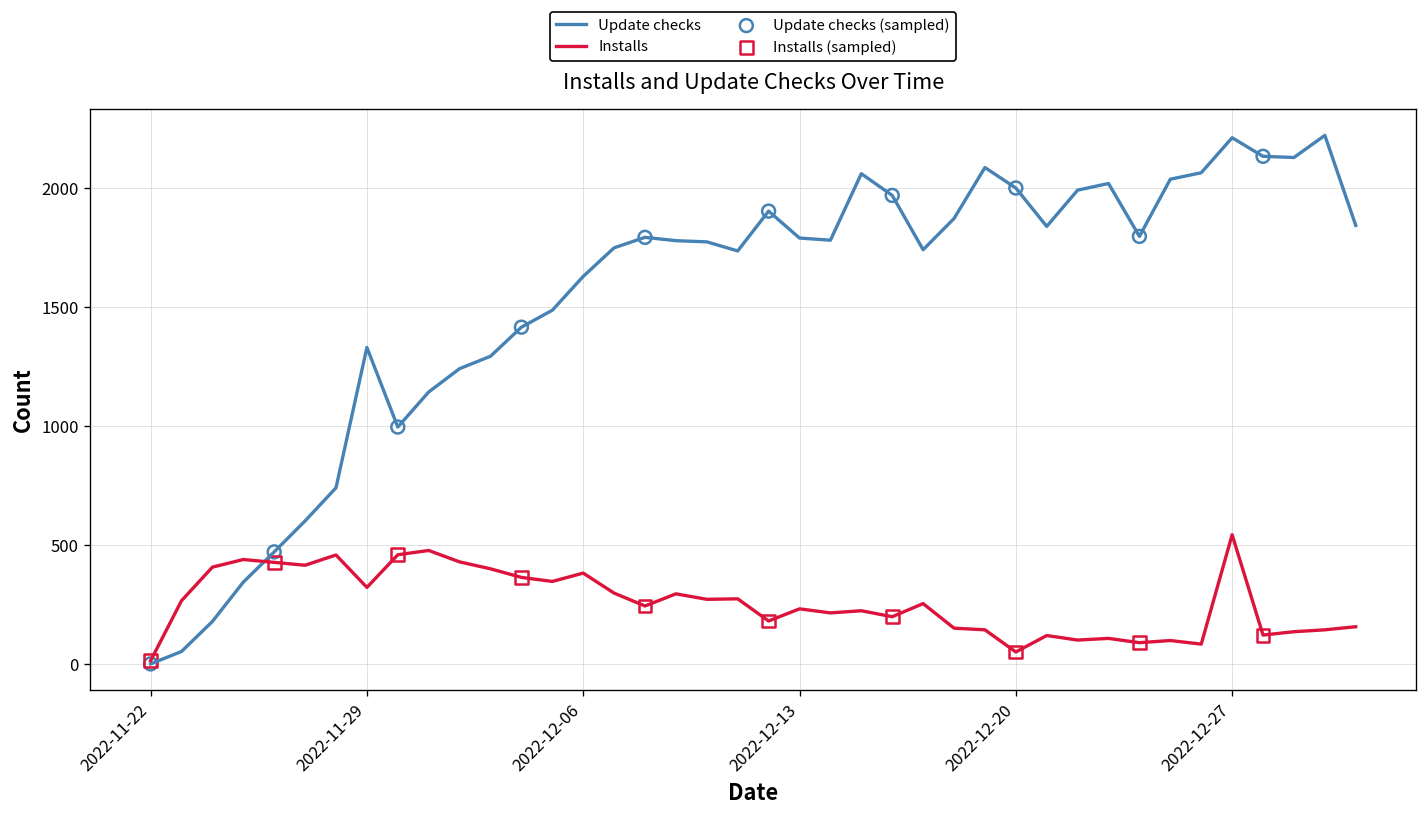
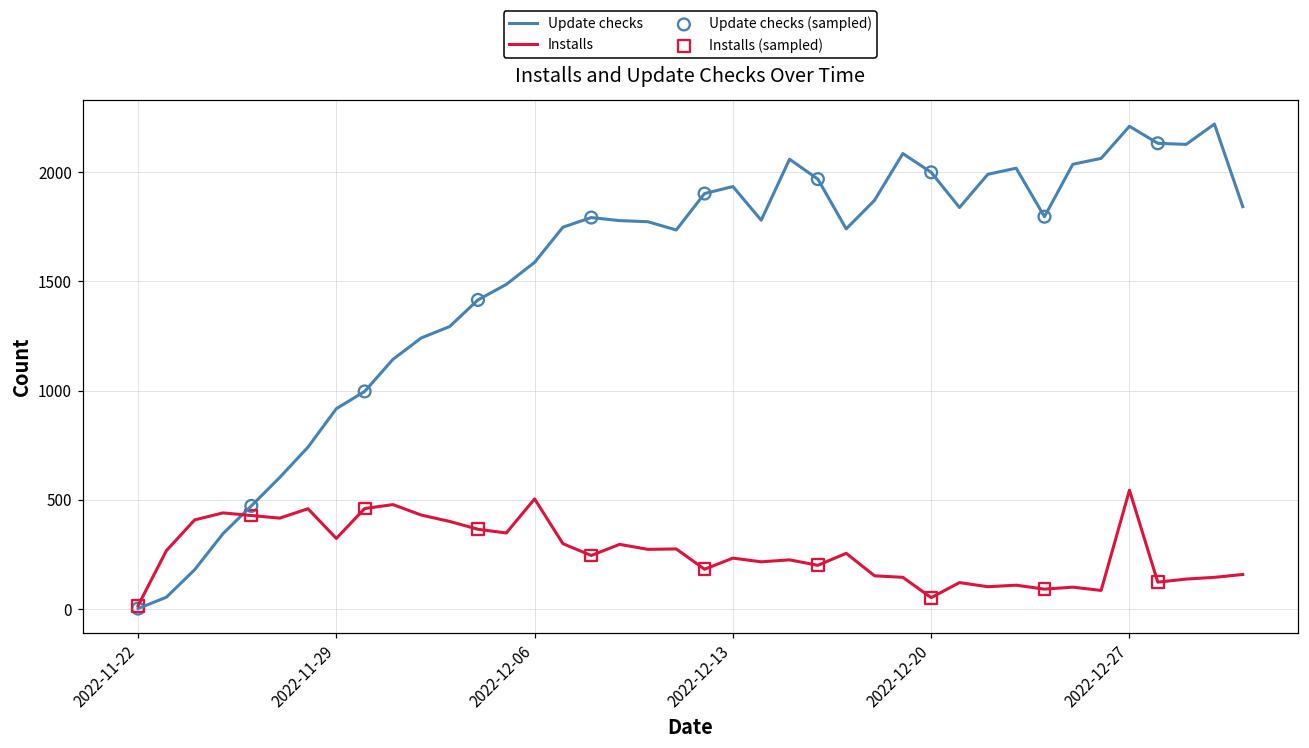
  {
    "Update checks": {
-     "2022-11-29": 1330,
-     "2022-12-06": 1630,
-     "2022-12-13": 1790,
+     "2022-11-29": 920,
+     "2022-12-06": 1590,
+     "2022-12-13": 1930,
      "2022-12-27": 2210
    },
    "Installs": {
      "2022-11-29": 320,
-     "2022-12-06": 380,
+     "2022-12-06": 500,
      "2022-12-13": 230,
      "2022-12-27": 540
    }
  }
